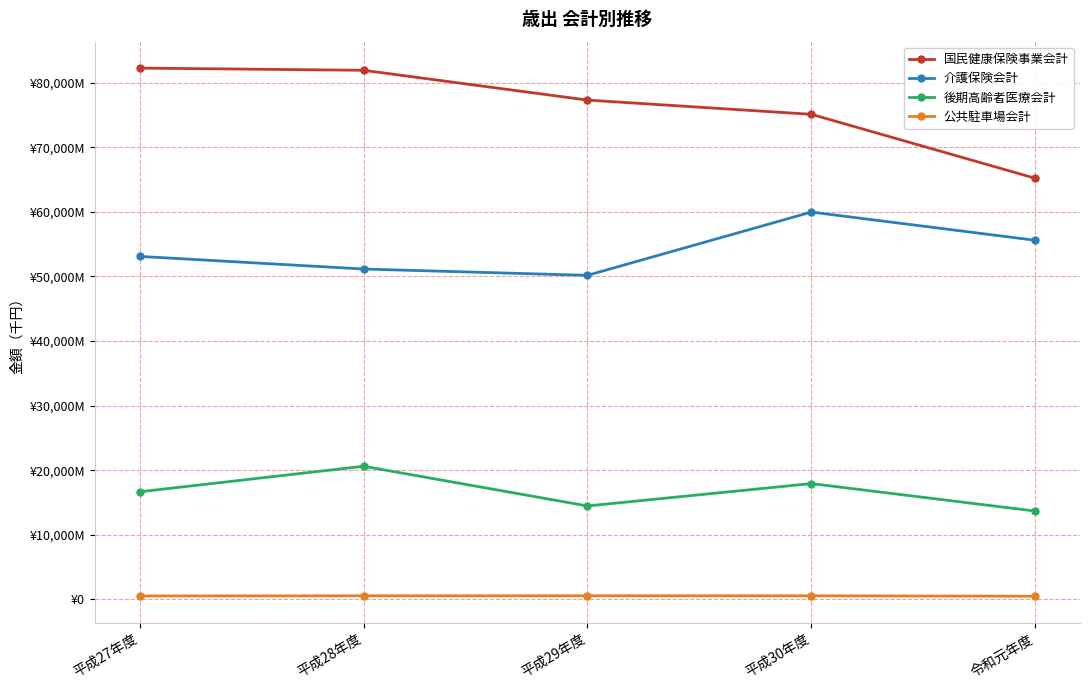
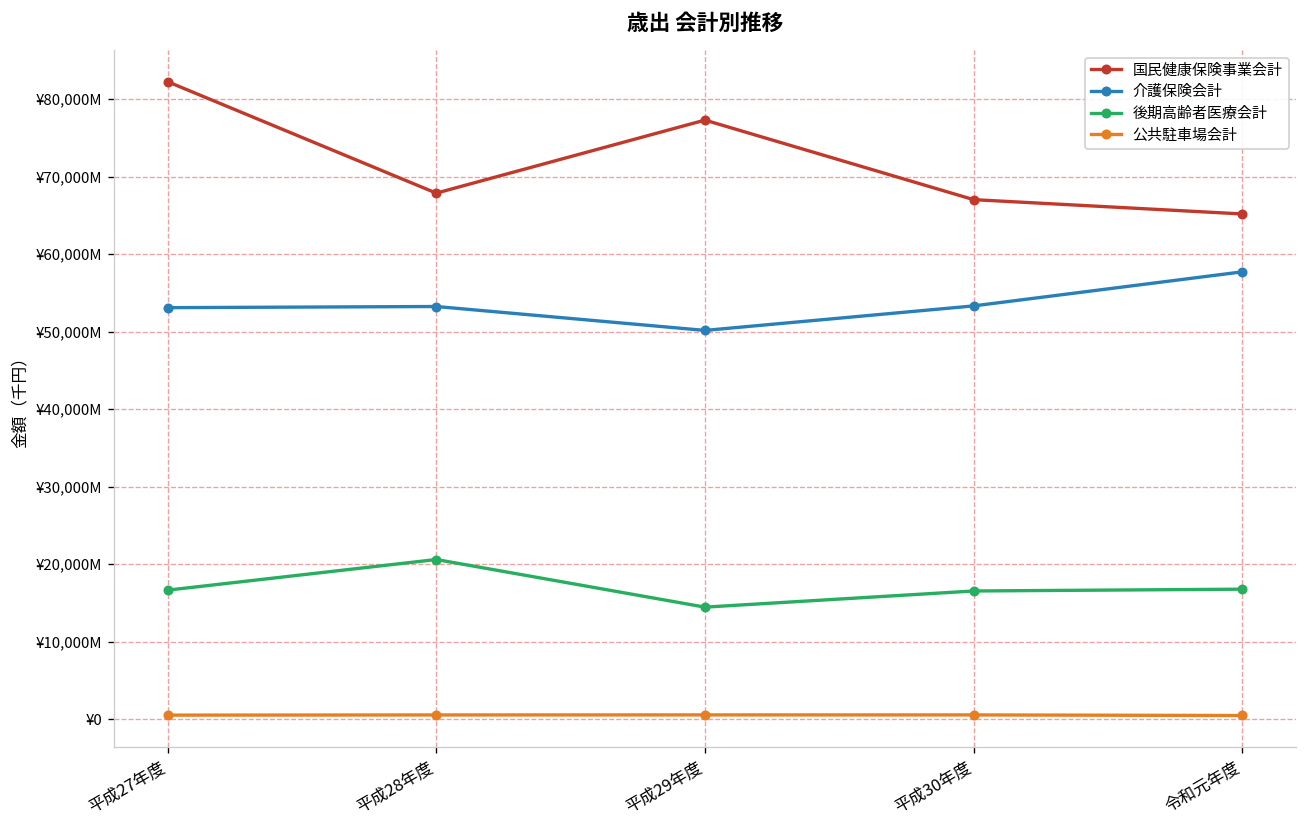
  {
    "国民健康保険事業会計": {
      "平成27年度": "¥82,000,000,000",
-     "平成28年度": "¥82,000,000,000",
+     "平成28年度": "¥68,000,000,000",
      "平成29年度": "¥77,000,000,000",
-     "平成30年度": "¥75,000,000,000",
+     "平成30年度": "¥67,000,000,000",
      "令和元年度": "¥65,000,000,000"
    },
    "介護保険会計": {
      "平成27年度": "¥53,000,000,000",
-     "平成28年度": "¥51,000,000,000",
+     "平成28年度": "¥53,000,000,000",
      "平成29年度": "¥50,000,000,000",
-     "平成30年度": "¥60,000,000,000",
-     "令和元年度": "¥56,000,000,000"
+     "平成30年度": "¥53,000,000,000",
+     "令和元年度": "¥58,000,000,000"
    },
    "後期高齢者医療会計": {
      "平成27年度": "¥17,000,000,000",
      "平成28年度": "¥21,000,000,000",
      "平成29年度": "¥14,000,000,000",
-     "平成30年度": "¥18,000,000,000",
-     "令和元年度": "¥14,000,000,000"
+     "平成30年度": "¥17,000,000,000",
+     "令和元年度": "¥17,000,000,000"
    },
    "公共駐車場会計": {
      "平成27年度": "¥1,000,000,000",
      "平成28年度": "¥1,000,000,000",
      "平成29年度": "¥1,000,000,000",
      "平成30年度": "¥1,000,000,000",
      "令和元年度": "¥0"
    }
  }
